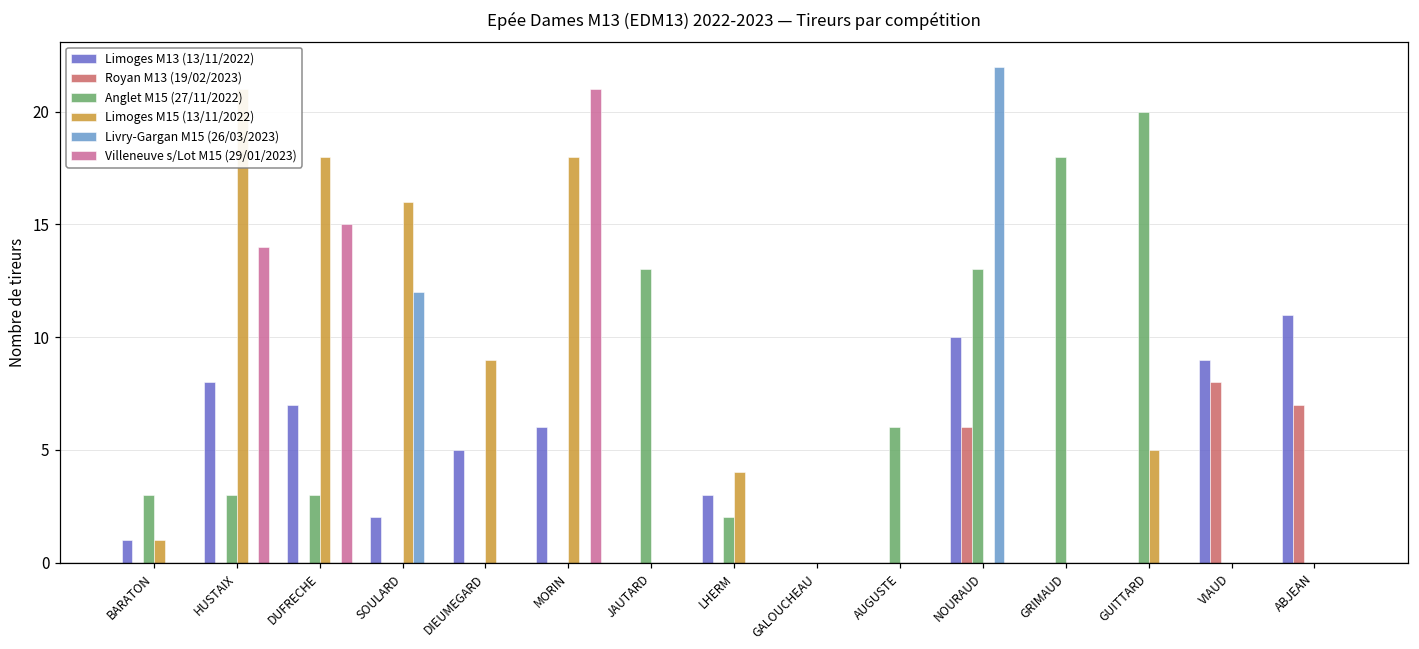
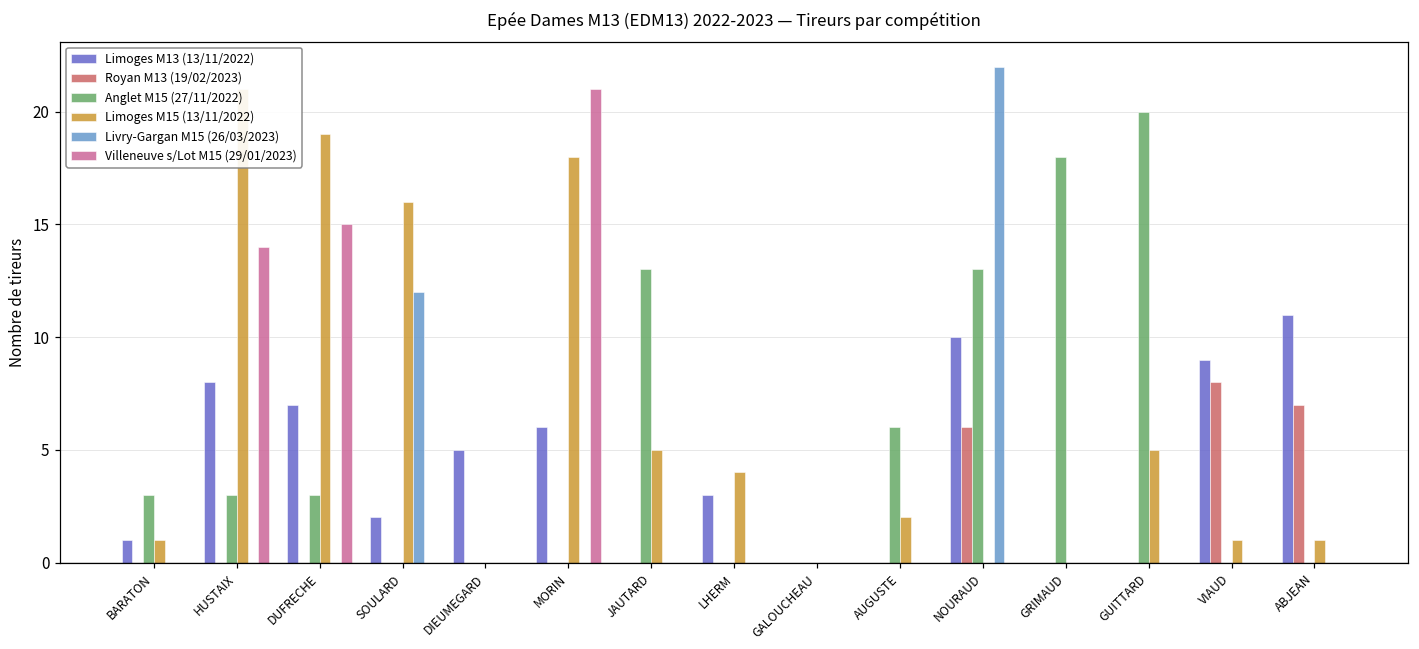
  {
    "Anglet M15 (27/11/2022)": {
      "BARATON": 3,
      "HUSTAIX": 3,
      "DUFRECHE": 3,
      "SOULARD": 0,
      "DIEUMEGARD": 0,
      "MORIN": 0,
      "JAUTARD": 13,
-     "LHERM": 2,
+     "LHERM": 0,
      "GALOUCHEAU": 0,
      "AUGUSTE": 6,
      "NOURAUD": 13,
      "GRIMAUD": 18,
      "GUITTARD": 20,
      "VIAUD": 0,
      "ABJEAN": 0
    },
    "Limoges M15 (13/11/2022)": {
      "BARATON": 1,
-     "DUFRECHE": 18,
+     "DUFRECHE": 19,
      "SOULARD": 16,
-     "DIEUMEGARD": 9,
+     "DIEUMEGARD": 0,
      "MORIN": 18,
-     "JAUTARD": 0,
+     "JAUTARD": 5,
      "LHERM": 4,
      "GALOUCHEAU": 0,
-     "AUGUSTE": 0,
+     "AUGUSTE": 2,
      "NOURAUD": 0,
      "GRIMAUD": 0,
      "GUITTARD": 5,
-     "VIAUD": 0,
-     "ABJEAN": 0
+     "VIAUD": 1,
+     "ABJEAN": 1
    }
  }
